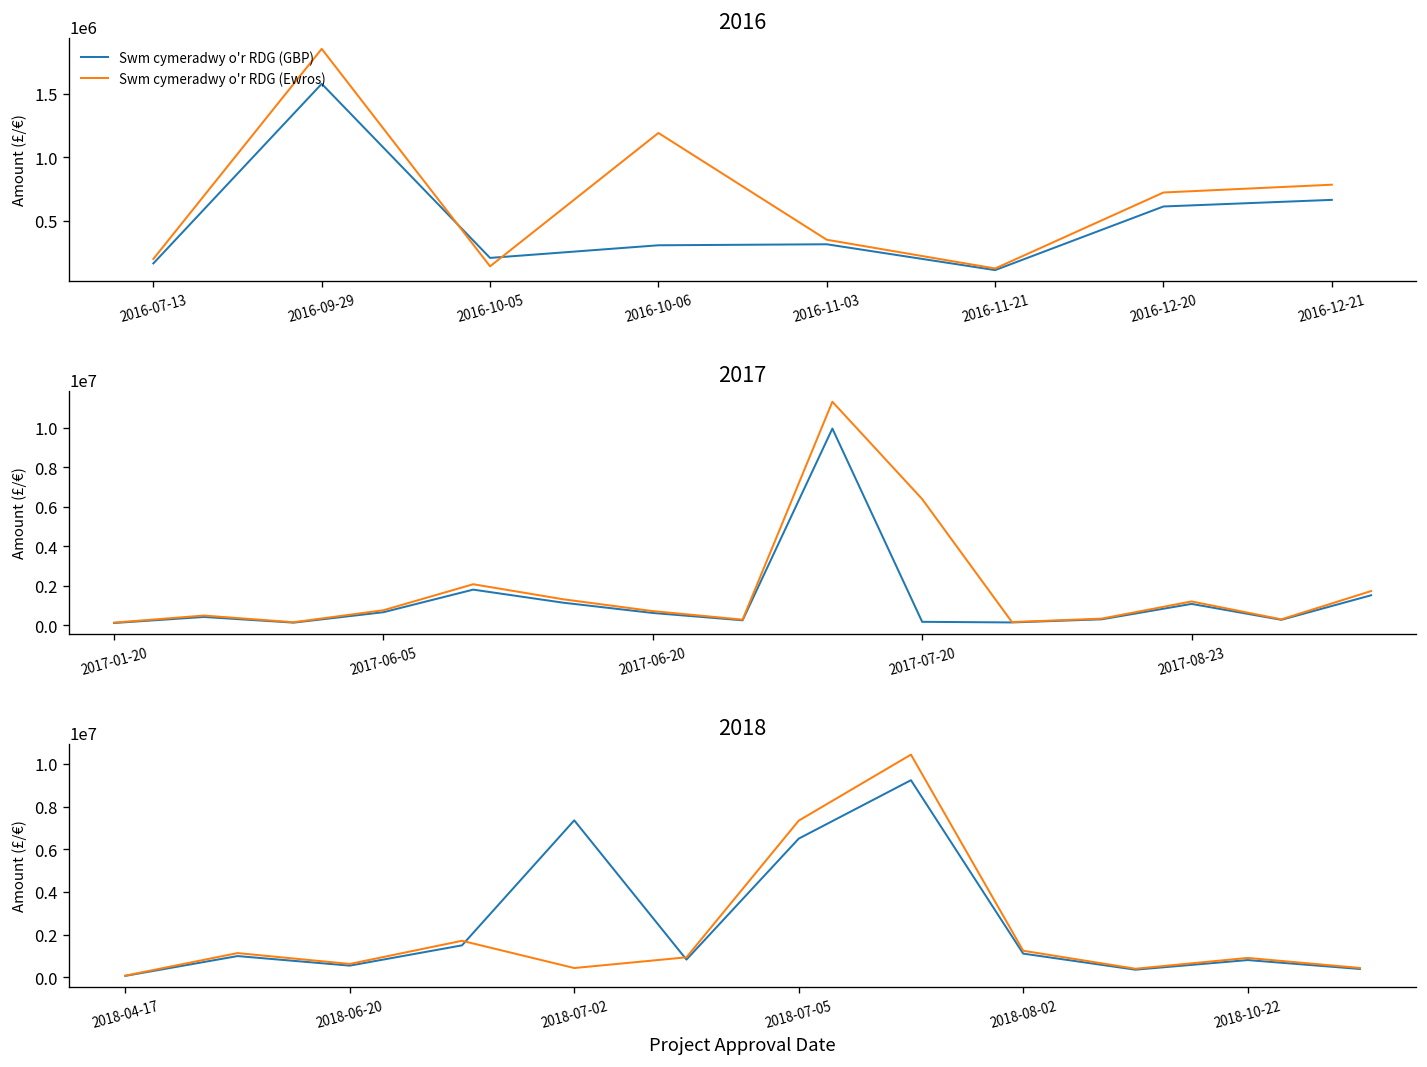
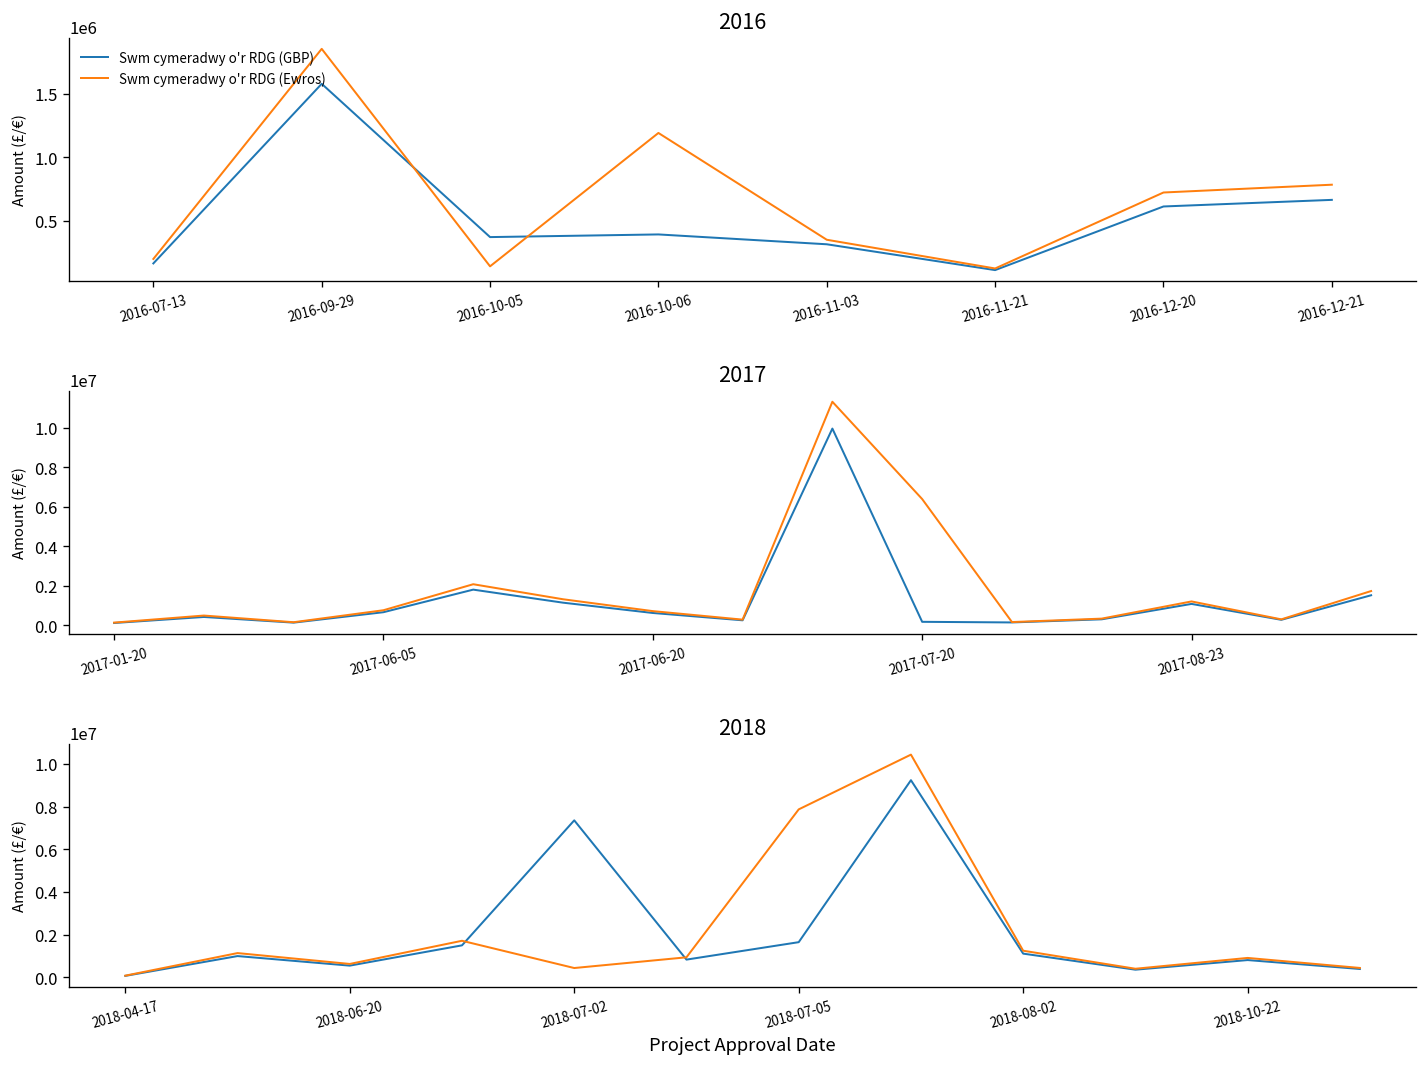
  {
    "2016": {
      "Swm cymeradwy o'r RDG (GBP)": {
        "2016-07-13": 170000,
        "2016-09-29": 1580000,
-       "2016-10-05": 210000,
-       "2016-10-06": 310000,
+       "2016-10-05": 370000,
+       "2016-10-06": 390000,
        "2016-11-03": 320000,
        "2016-12-20": 610000,
        "2016-12-21": 670000
      },
      "Swm cymeradwy o'r RDG (Ewros)": {
        "2016-07-13": 200000,
        "2016-09-29": 1850000,
        "2016-10-05": 140000,
        "2016-10-06": 1190000,
        "2016-11-03": 350000,
        "2016-12-20": 720000,
        "2016-12-21": 780000
      }
    },
    "2017": {
      "Swm cymeradwy o'r RDG (GBP)": {
        "2017-07-20": 200000
      },
      "Swm cymeradwy o'r RDG (Ewros)": {
        "2017-07-20": 6400000
      }
    },
    "2018": {
      "Swm cymeradwy o'r RDG (GBP)": {
        "2018-07-02": 7400000,
-       "2018-07-05": 6500000
+       "2018-07-05": 1600000
      },
      "Swm cymeradwy o'r RDG (Ewros)": {
        "2018-07-02": 400000,
-       "2018-07-05": 7300000
+       "2018-07-05": 7900000
      }
    }
  }
